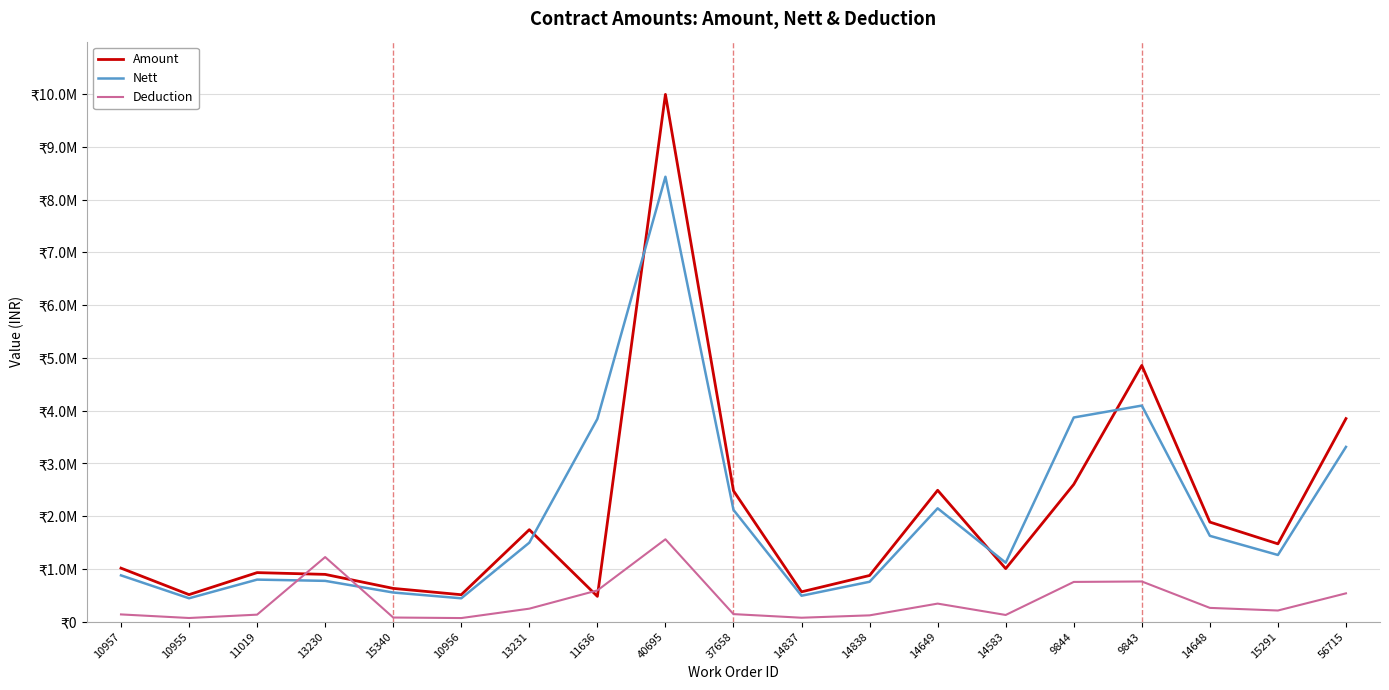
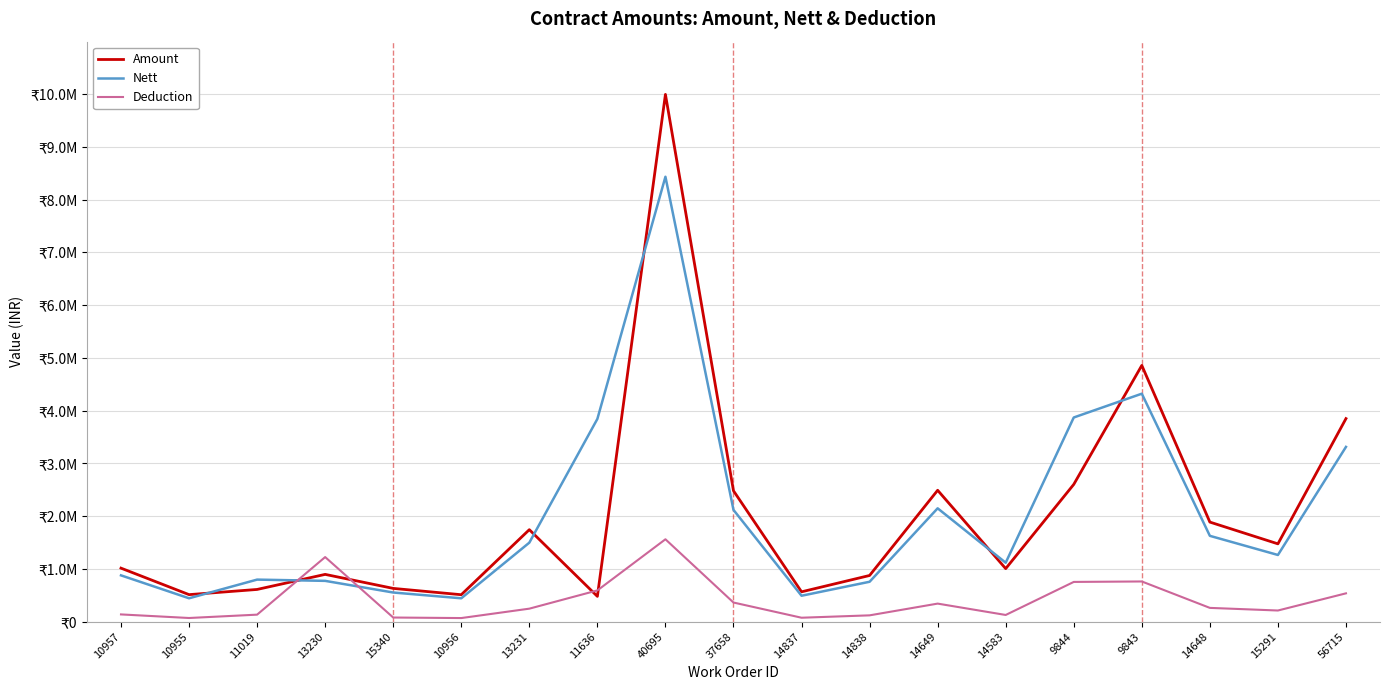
  {
    "Amount": {
      "10957": "₹1000000",
      "10955": "₹500000",
-     "11019": "₹900000",
+     "11019": "₹600000",
      "13230": "₹900000",
      "15340": "₹600000",
      "10956": "₹500000",
      "13231": "₹1700000",
      "11636": "₹500000",
      "40695": "₹10000000",
      "37658": "₹2500000",
      "14837": "₹600000",
      "14838": "₹900000",
      "14649": "₹2500000",
      "14583": "₹1000000",
      "9844": "₹2600000",
      "9843": "₹4900000",
      "14648": "₹1900000",
      "15291": "₹1500000",
      "56715": "₹3800000"
    },
    "Nett": {
      "10957": "₹900000",
      "10955": "₹400000",
      "11019": "₹800000",
      "13230": "₹800000",
      "15340": "₹600000",
      "10956": "₹400000",
      "13231": "₹1500000",
      "11636": "₹3800000",
      "40695": "₹8400000",
      "37658": "₹2100000",
      "14837": "₹500000",
      "14838": "₹800000",
      "14649": "₹2100000",
      "14583": "₹1100000",
      "9844": "₹3900000",
-     "9843": "₹4100000",
+     "9843": "₹4300000",
      "14648": "₹1600000",
      "15291": "₹1300000",
      "56715": "₹3300000"
    },
    "Deduction": {
      "10957": "₹100000",
      "10955": "₹100000",
      "11019": "₹100000",
      "13230": "₹1200000",
      "15340": "₹100000",
      "10956": "₹100000",
      "13231": "₹200000",
      "11636": "₹600000",
      "40695": "₹1600000",
-     "37658": "₹100000",
+     "37658": "₹400000",
      "14837": "₹100000",
      "14838": "₹100000",
      "14649": "₹300000",
      "14583": "₹100000",
      "9844": "₹800000",
      "9843": "₹800000",
      "14648": "₹300000",
      "15291": "₹200000",
      "56715": "₹500000"
    }
  }
